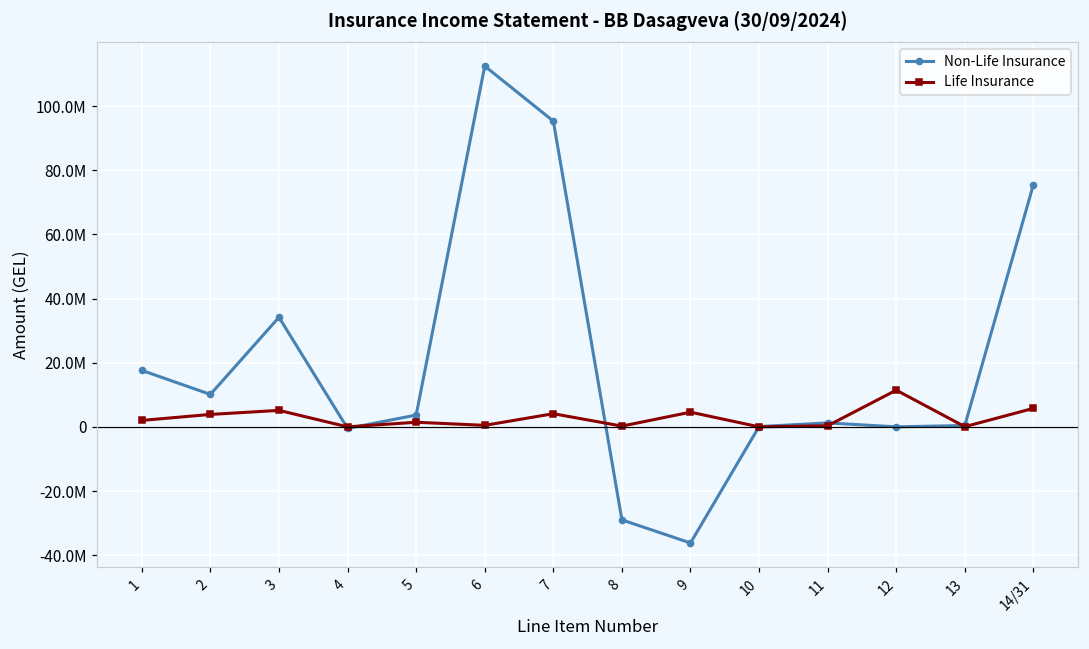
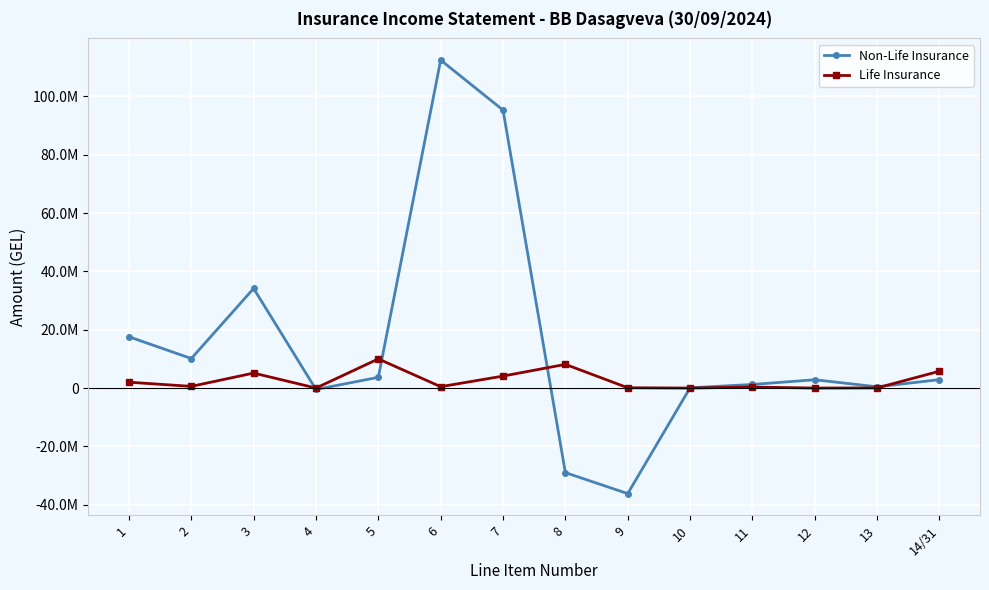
  {
    "Non-Life Insurance": {
      "1": 18000000,
      "2": 10000000,
      "3": 34000000,
      "5": 4000000,
      "6": 112000000,
      "7": 95000000,
      "8": -29000000,
      "9": -36000000,
      "11": 1000000,
-     "12": 0,
-     "14/31": 76000000
+     "12": 3000000,
+     "14/31": 3000000
    },
    "Life Insurance": {
      "1": 2000000,
-     "2": 4000000,
+     "2": 1000000,
      "3": 5000000,
-     "5": 1000000,
+     "5": 10000000,
      "6": 0,
      "7": 4000000,
-     "8": 0,
-     "9": 5000000,
+     "8": 8000000,
+     "9": 0,
      "11": 0,
-     "12": 11000000,
+     "12": 0,
      "14/31": 6000000
    }
  }
